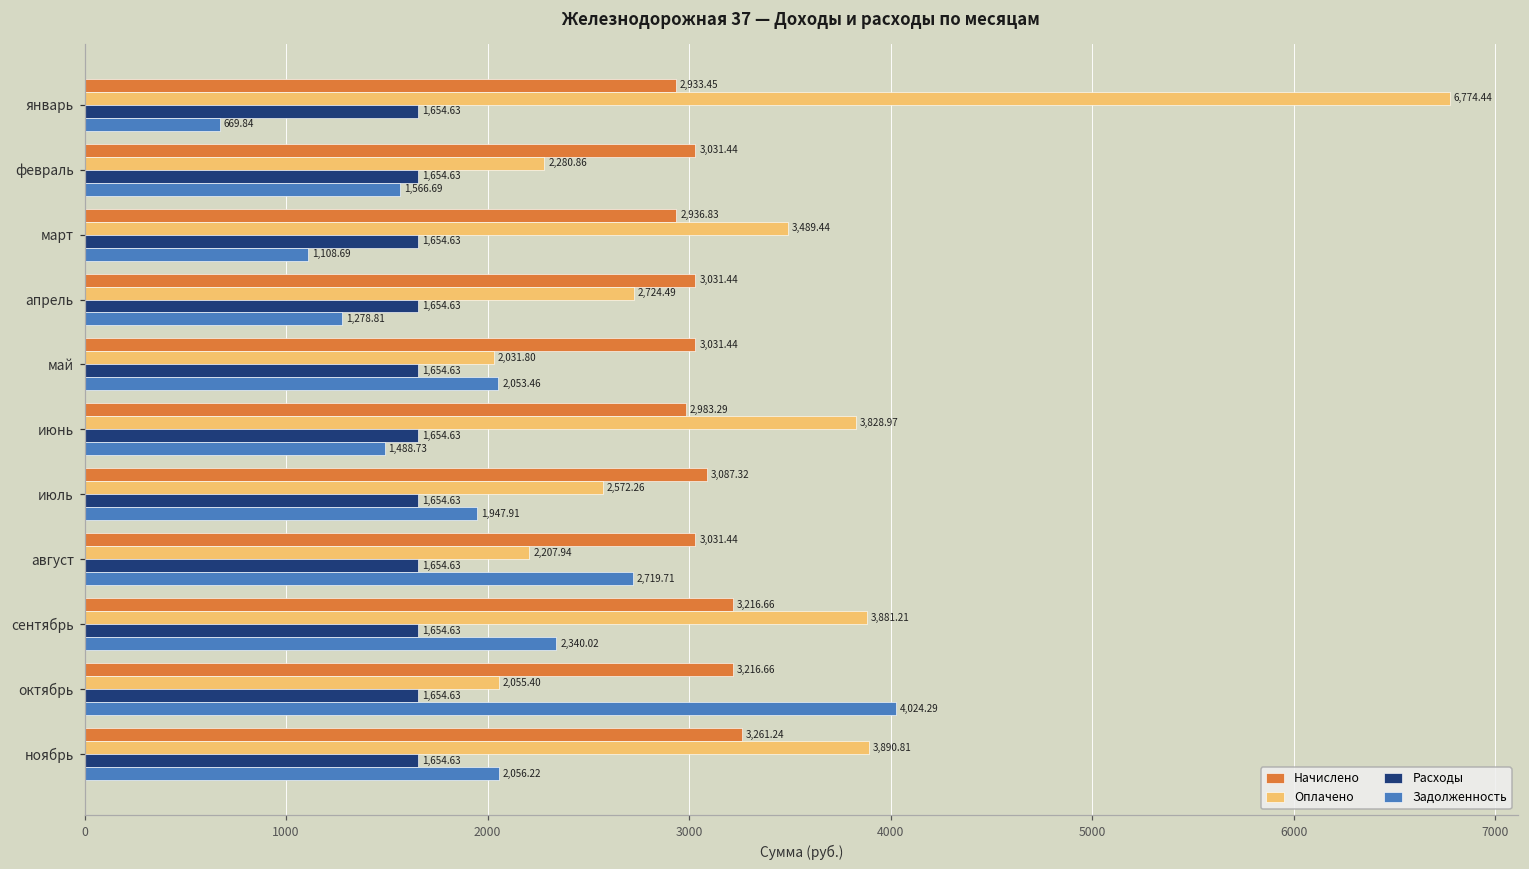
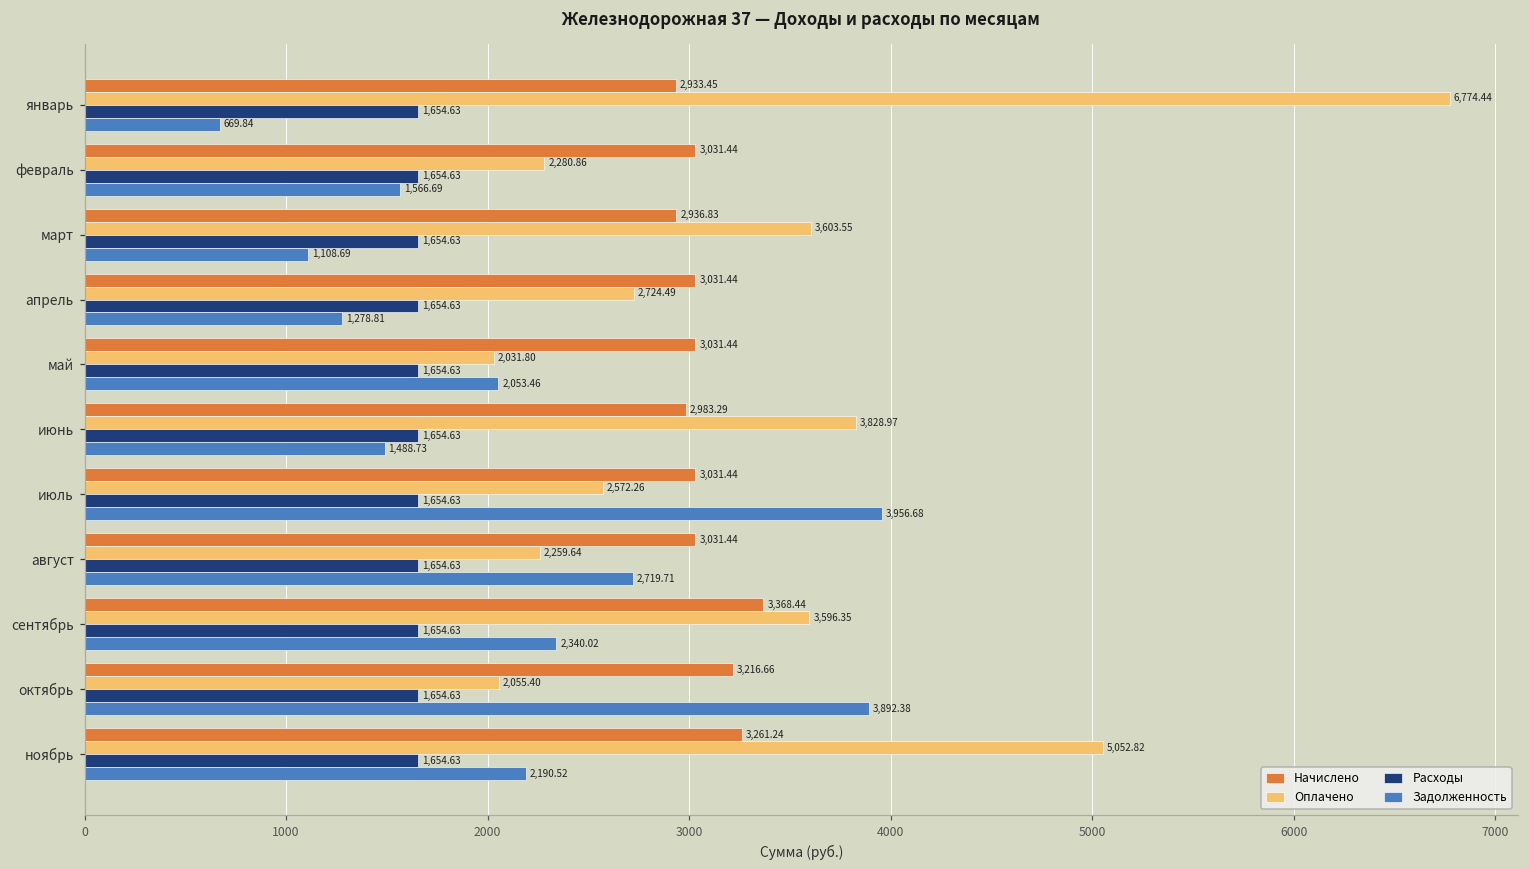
  {
    "Начислено": {
      "январь": "2,933.45",
      "февраль": "3,031.44",
      "март": "2,936.83",
      "апрель": "3,031.44",
      "май": "3,031.44",
      "июнь": "2,983.29",
-     "июль": "3,087.32",
+     "июль": "3,031.44",
      "август": "3,031.44",
-     "сентябрь": "3,216.66",
+     "сентябрь": "3,368.44",
      "октябрь": "3,216.66",
      "ноябрь": "3,261.24"
    },
    "Оплачено": {
      "январь": "6,774.44",
      "февраль": "2,280.86",
-     "март": "3,489.44",
+     "март": "3,603.55",
      "апрель": "2,724.49",
      "май": "2,031.80",
      "июнь": "3,828.97",
      "июль": "2,572.26",
-     "август": "2,207.94",
-     "сентябрь": "3,881.21",
+     "август": "2,259.64",
+     "сентябрь": "3,596.35",
      "октябрь": "2,055.40",
-     "ноябрь": "3,890.81"
+     "ноябрь": "5,052.82"
    },
    "Расходы": {
      "январь": "1,654.63",
      "февраль": "1,654.63",
      "март": "1,654.63",
      "апрель": "1,654.63",
      "май": "1,654.63",
      "июнь": "1,654.63",
      "июль": "1,654.63",
      "август": "1,654.63",
      "сентябрь": "1,654.63",
      "октябрь": "1,654.63",
      "ноябрь": "1,654.63"
    },
    "Задолженность": {
      "январь": "669.84",
      "февраль": "1,566.69",
      "март": "1,108.69",
      "апрель": "1,278.81",
      "май": "2,053.46",
      "июнь": "1,488.73",
-     "июль": "1,947.91",
+     "июль": "3,956.68",
      "август": "2,719.71",
      "сентябрь": "2,340.02",
-     "октябрь": "4,024.29",
-     "ноябрь": "2,056.22"
+     "октябрь": "3,892.38",
+     "ноябрь": "2,190.52"
    }
  }
